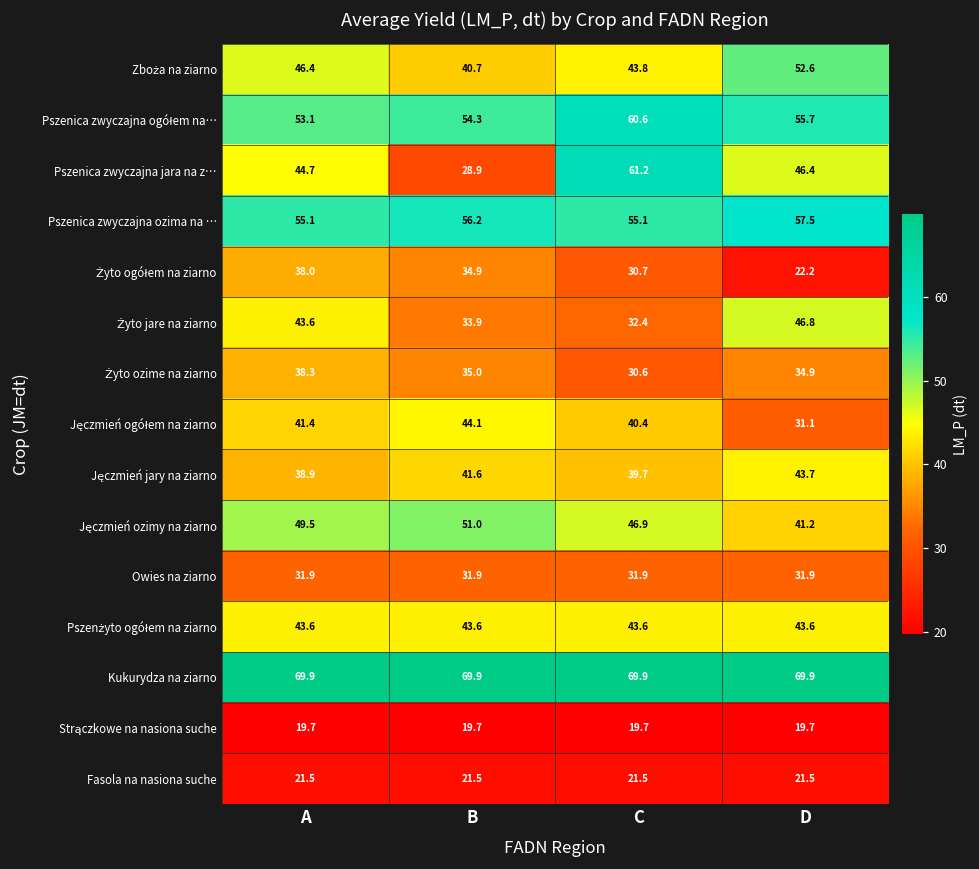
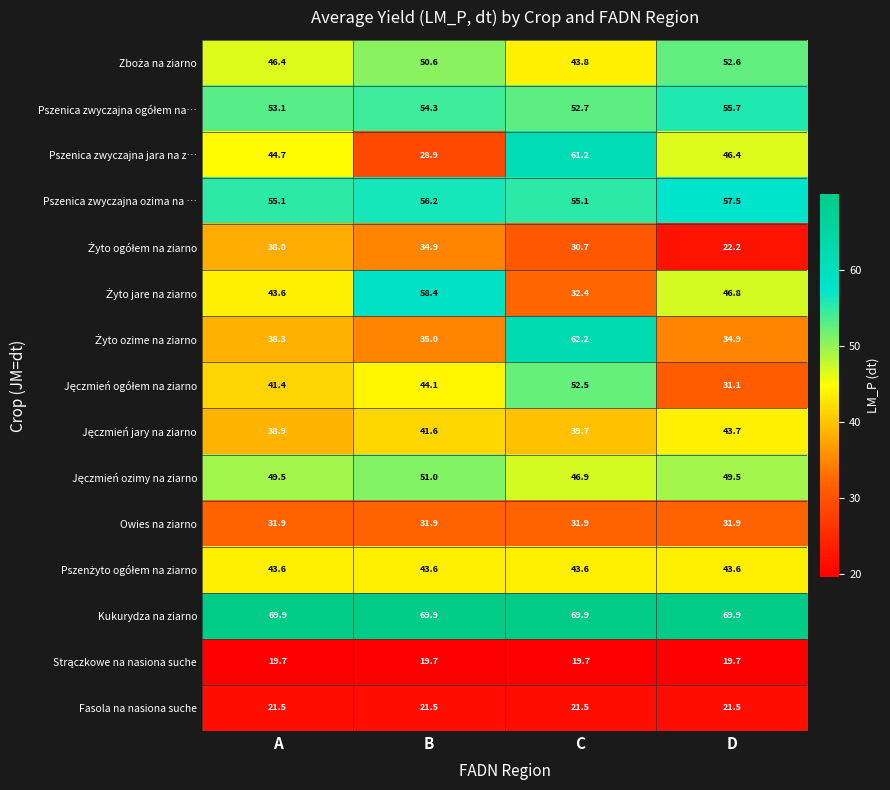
  {
    "Zboża na ziarno": {
      "A": 46.4,
-     "B": 40.7,
+     "B": 50.6,
      "C": 43.8,
      "D": 52.6
    },
    "Pszenica zwyczajna ogółem na…": {
      "A": 53.1,
      "B": 54.3,
-     "C": 60.6,
+     "C": 52.7,
      "D": 55.7
    },
    "Pszenica zwyczajna jara na z…": {
      "A": 44.7,
      "B": 28.9,
      "C": 61.2,
      "D": 46.4
    },
    "Pszenica zwyczajna ozima na …": {
      "A": 55.1,
      "B": 56.2,
      "C": 55.1,
      "D": 57.5
    },
    "Żyto ogółem na ziarno": {
      "A": 38.0,
      "B": 34.9,
      "C": 30.7,
      "D": 22.2
    },
    "Żyto jare na ziarno": {
      "A": 43.6,
-     "B": 33.9,
+     "B": 58.4,
      "C": 32.4,
      "D": 46.8
    },
    "Żyto ozime na ziarno": {
      "A": 38.3,
      "B": 35.0,
-     "C": 30.6,
+     "C": 62.2,
      "D": 34.9
    },
    "Jęczmień ogółem na ziarno": {
      "A": 41.4,
      "B": 44.1,
-     "C": 40.4,
+     "C": 52.5,
      "D": 31.1
    },
    "Jęczmień jary na ziarno": {
      "A": 38.9,
      "B": 41.6,
      "C": 39.7,
      "D": 43.7
    },
    "Jęczmień ozimy na ziarno": {
      "A": 49.5,
      "B": 51.0,
      "C": 46.9,
-     "D": 41.2
+     "D": 49.5
    },
    "Owies na ziarno": {
      "A": 31.9,
      "B": 31.9,
      "C": 31.9,
      "D": 31.9
    },
    "Pszenżyto ogółem na ziarno": {
      "A": 43.6,
      "B": 43.6,
      "C": 43.6,
      "D": 43.6
    },
    "Kukurydza na ziarno": {
      "A": 69.9,
      "B": 69.9,
      "C": 69.9,
      "D": 69.9
    },
    "Strączkowe na nasiona suche": {
      "A": 19.7,
      "B": 19.7,
      "C": 19.7,
      "D": 19.7
    },
    "Fasola na nasiona suche": {
      "A": 21.5,
      "B": 21.5,
      "C": 21.5,
      "D": 21.5
    }
  }
